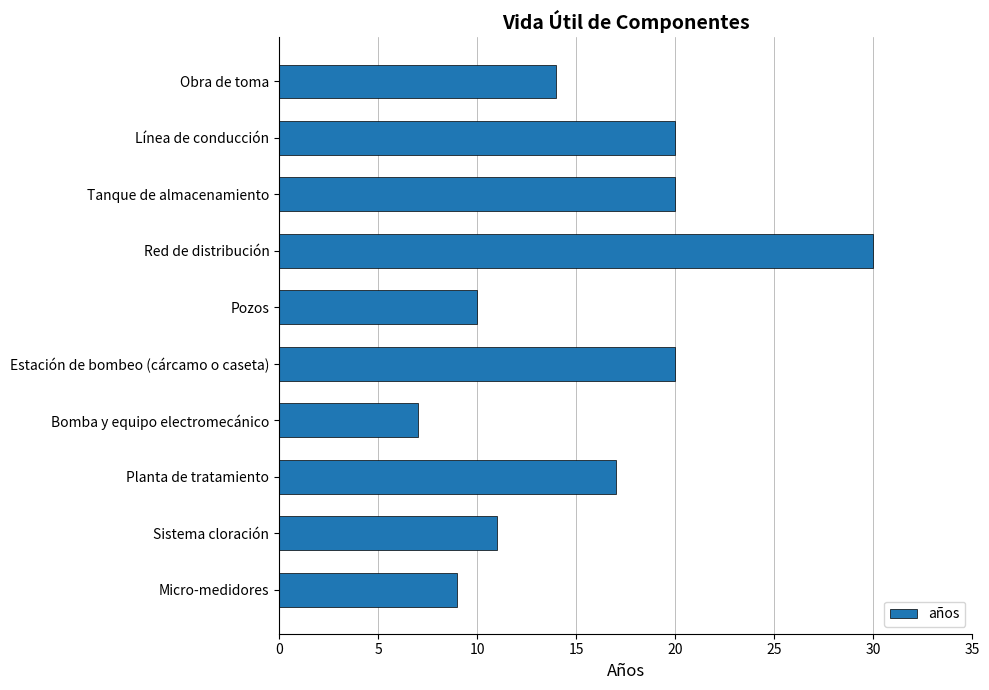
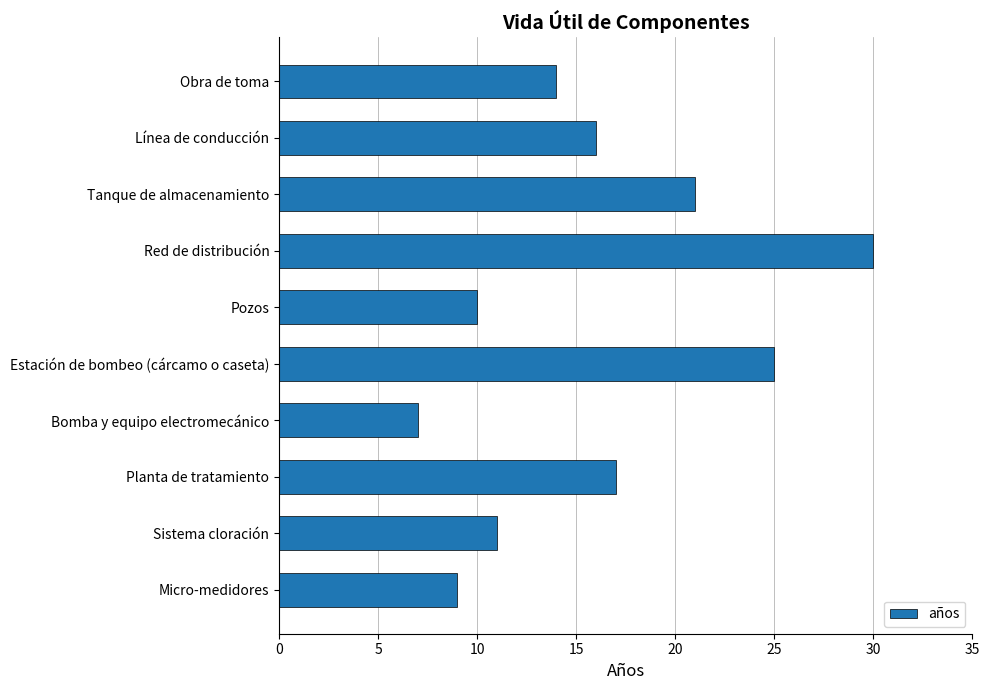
  {
    "Obra de toma": 14,
-   "Línea de conducción": 20,
-   "Tanque de almacenamiento": 20,
+   "Línea de conducción": 16,
+   "Tanque de almacenamiento": 21,
    "Red de distribución": 30,
    "Pozos": 10,
-   "Estación de bombeo (cárcamo o caseta)": 20,
+   "Estación de bombeo (cárcamo o caseta)": 25,
    "Bomba y equipo electromecánico": 7,
    "Planta de tratamiento": 17,
    "Sistema cloración": 11,
    "Micro-medidores": 9
  }
